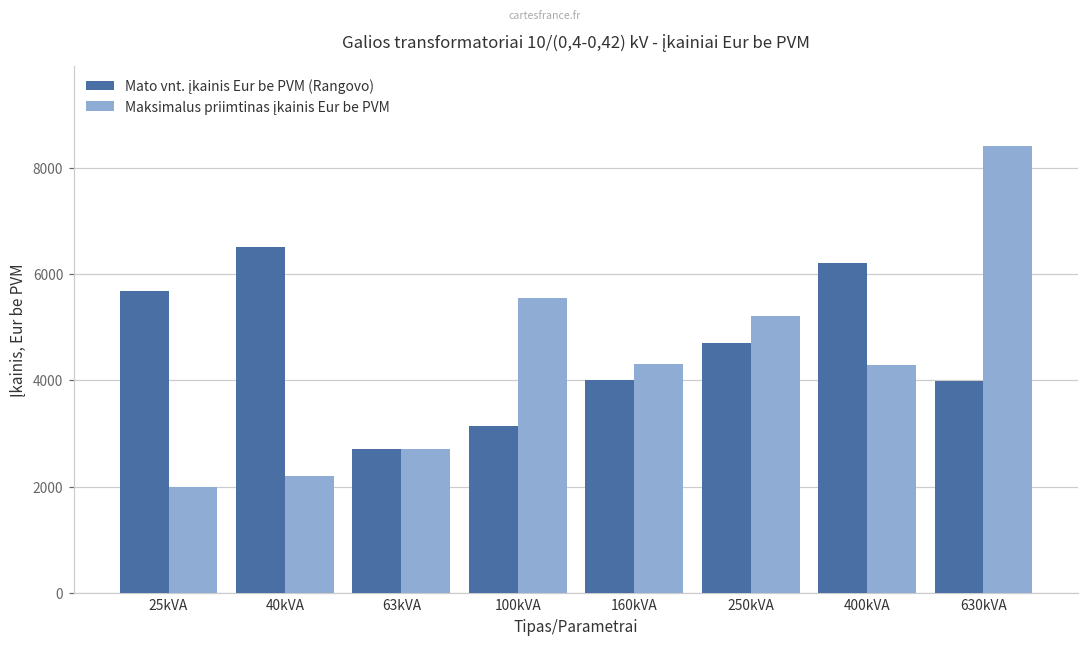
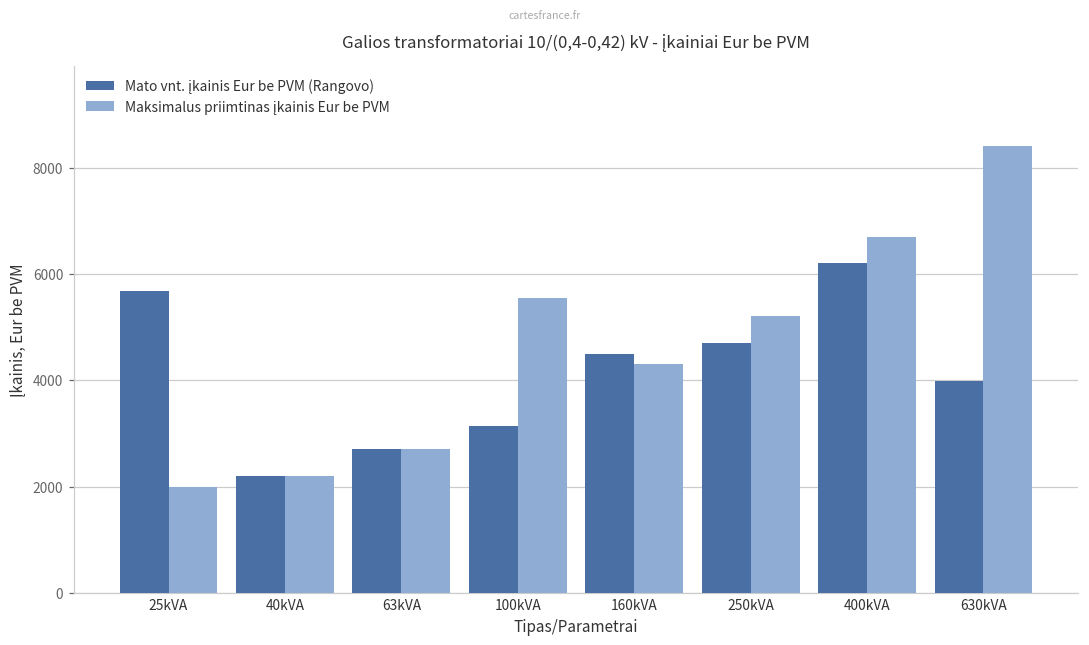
  {
    "Mato vnt. įkainis Eur be PVM (Rangovo)": {
      "25kVA": 5700,
-     "40kVA": 6500,
+     "40kVA": 2200,
      "63kVA": 2700,
      "100kVA": 3100,
-     "160kVA": 4000,
+     "160kVA": 4500,
      "250kVA": 4700,
      "400kVA": 6200,
      "630kVA": 4000
    },
    "Maksimalus priimtinas įkainis Eur be PVM": {
      "25kVA": 2000,
      "40kVA": 2200,
      "63kVA": 2700,
      "100kVA": 5500,
      "160kVA": 4300,
      "250kVA": 5200,
-     "400kVA": 4300,
+     "400kVA": 6700,
      "630kVA": 8400
    }
  }
